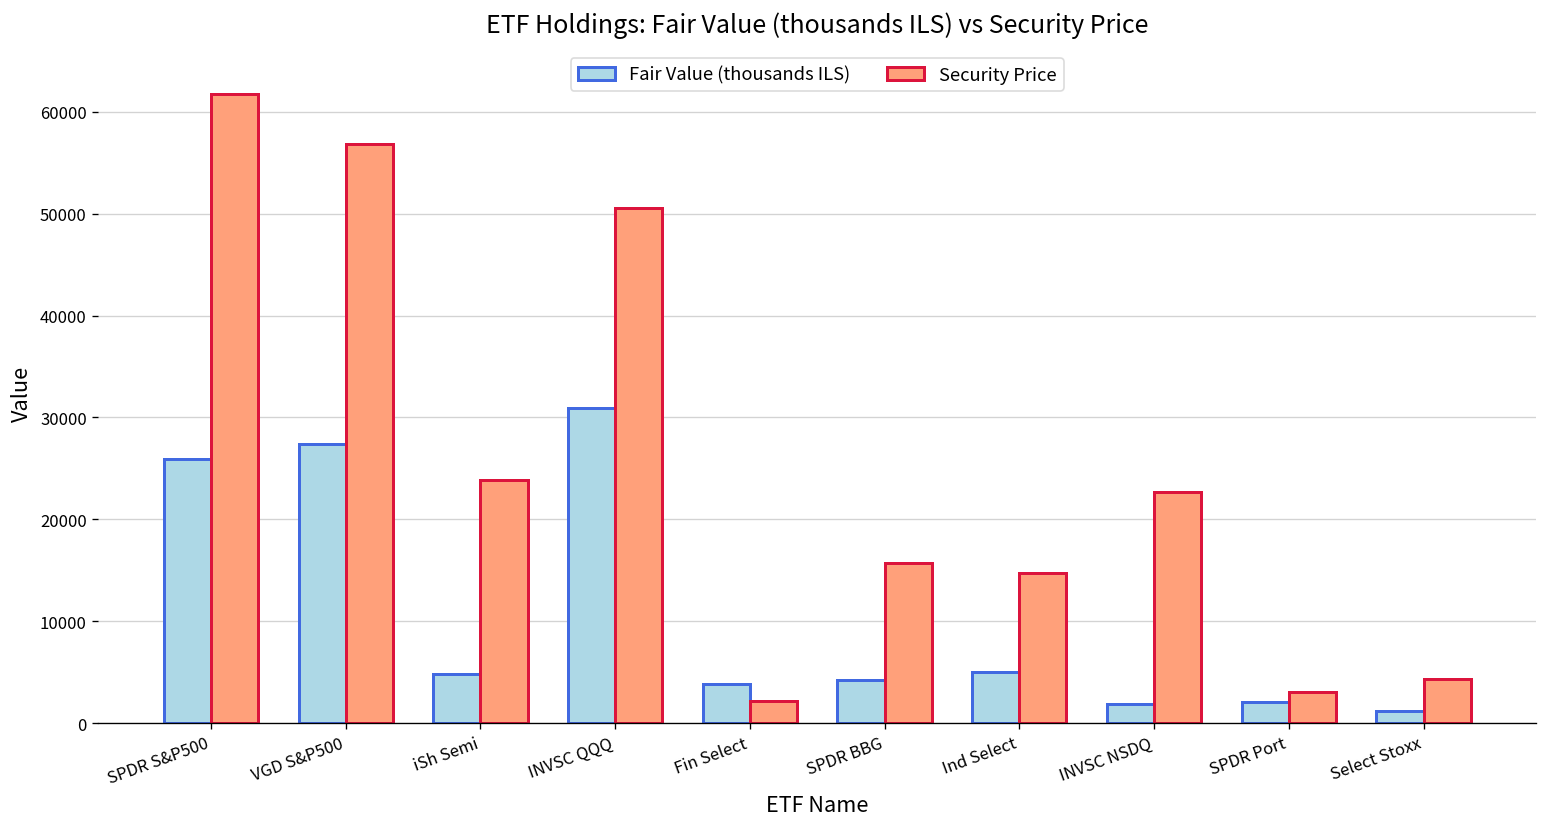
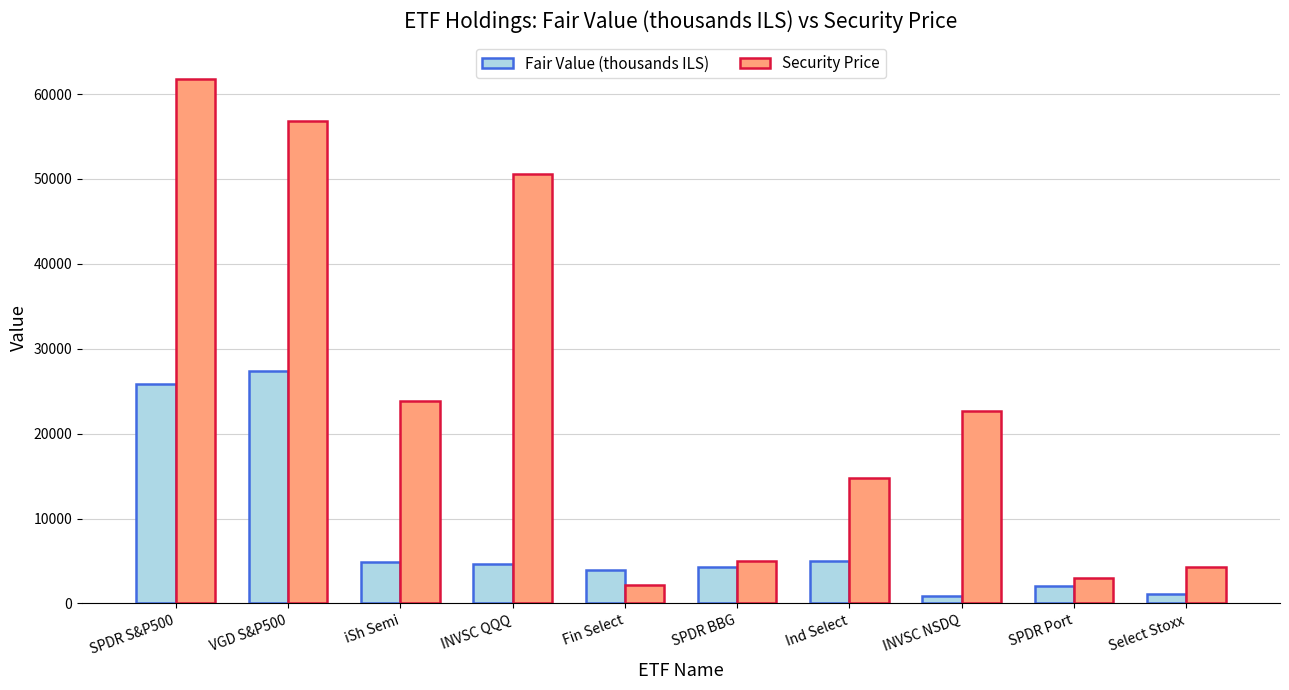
  {
    "Fair Value (thousands ILS)": {
      "SPDR S&P500": 26000,
      "VGD S&P500": 27000,
      "iSh Semi": 5000,
-     "INVSC QQQ": 31000,
+     "INVSC QQQ": 5000,
      "Fin Select": 4000,
      "SPDR BBG": 4000,
      "Ind Select": 5000,
-     "INVSC NSDQ": 2000,
+     "INVSC NSDQ": 1000,
      "SPDR Port": 2000,
      "Select Stoxx": 1000
    },
    "Security Price": {
      "SPDR S&P500": 62000,
      "VGD S&P500": 57000,
      "iSh Semi": 24000,
      "INVSC QQQ": 51000,
      "Fin Select": 2000,
-     "SPDR BBG": 16000,
+     "SPDR BBG": 5000,
      "Ind Select": 15000,
      "INVSC NSDQ": 23000,
      "SPDR Port": 3000,
      "Select Stoxx": 4000
    }
  }
